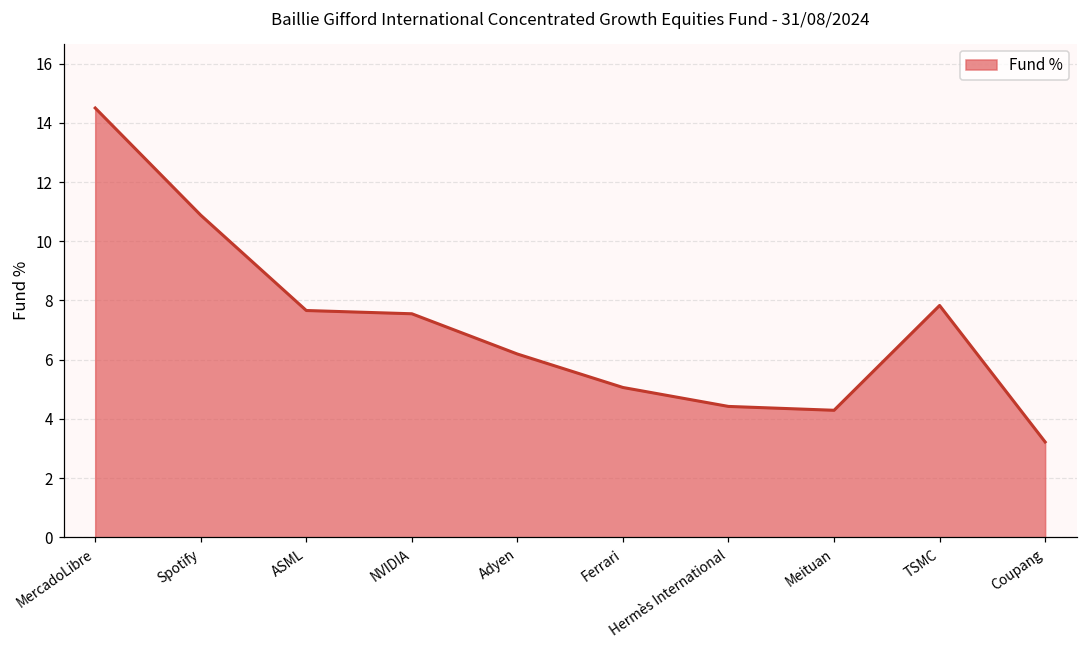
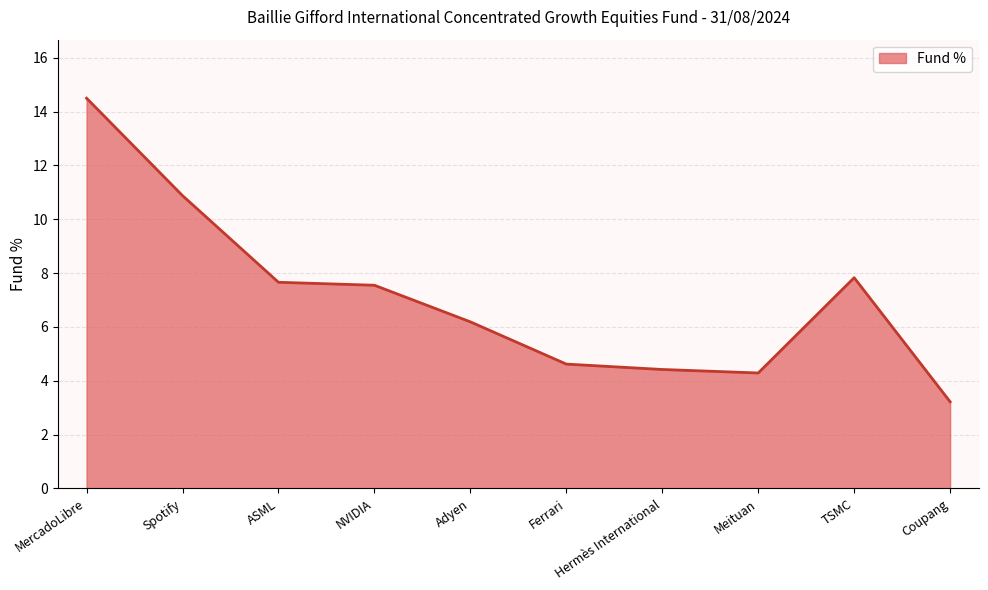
  {
    "MercadoLibre": 14.5,
    "Spotify": 10.9,
    "ASML": 7.7,
    "NVIDIA": 7.6,
    "Adyen": 6.2,
-   "Ferrari": 5.1,
+   "Ferrari": 4.6,
    "Hermès International": 4.4,
    "Meituan": 4.3,
    "TSMC": 7.8,
    "Coupang": 3.2
  }
